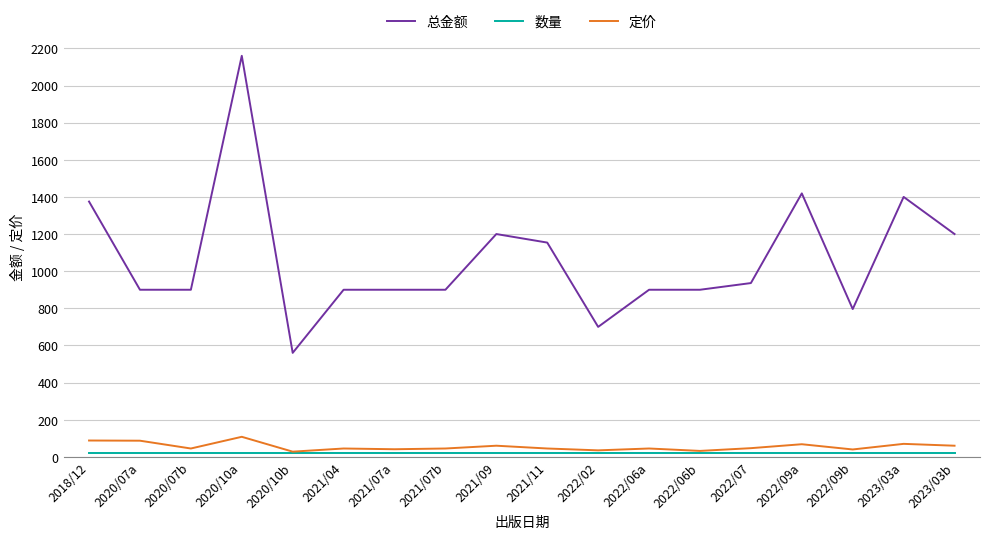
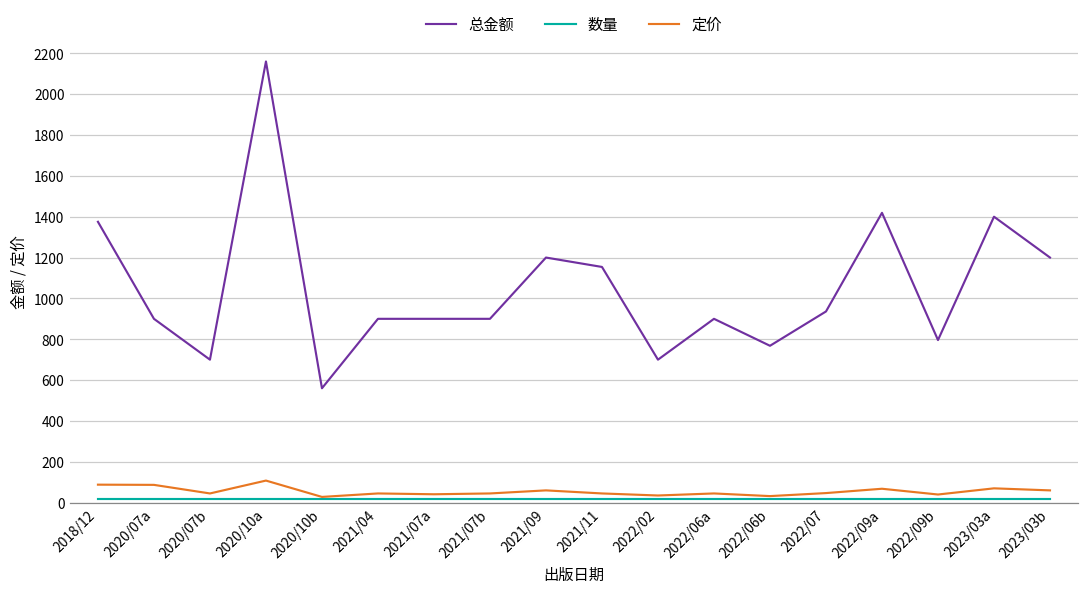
  {
    "总金额": {
      "2018/12": 1380,
      "2020/07a": 900,
-     "2020/07b": 900,
+     "2020/07b": 700,
      "2020/10a": 2160,
      "2020/10b": 560,
      "2021/04": 900,
      "2021/07a": 900,
      "2021/07b": 900,
      "2021/09": 1200,
      "2021/11": 1150,
      "2022/02": 700,
      "2022/06a": 900,
-     "2022/06b": 900,
+     "2022/06b": 770,
      "2022/07": 940,
      "2022/09a": 1420,
      "2022/09b": 800,
      "2023/03a": 1400,
      "2023/03b": 1200
    },
    "数量": {
      "2018/12": 20,
      "2020/07a": 20,
      "2020/07b": 20,
      "2020/10a": 20,
      "2021/04": 20,
      "2021/07a": 20,
      "2021/07b": 20,
      "2021/09": 20,
      "2021/11": 20,
      "2022/02": 20,
      "2022/06a": 20,
      "2022/07": 20,
      "2022/09a": 20,
      "2022/09b": 20,
      "2023/03a": 20,
      "2023/03b": 20
    },
    "定价": {
      "2018/12": 90,
      "2020/07a": 90,
      "2020/07b": 50,
      "2020/10a": 110,
      "2021/04": 50,
      "2021/07a": 40,
      "2021/07b": 50,
      "2021/09": 60,
      "2021/11": 50,
      "2022/02": 40,
      "2022/06a": 50,
      "2022/07": 50,
      "2022/09a": 70,
      "2022/09b": 40,
      "2023/03a": 70,
      "2023/03b": 60
    }
  }
